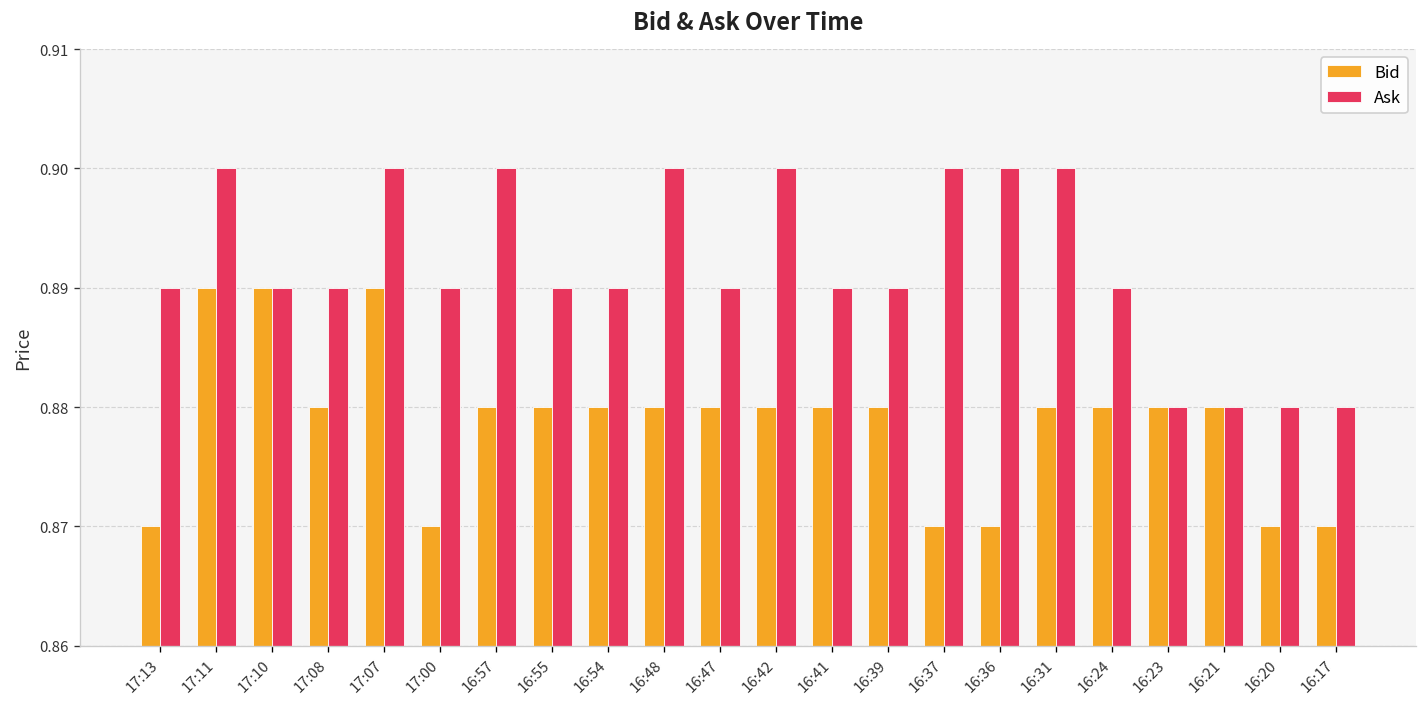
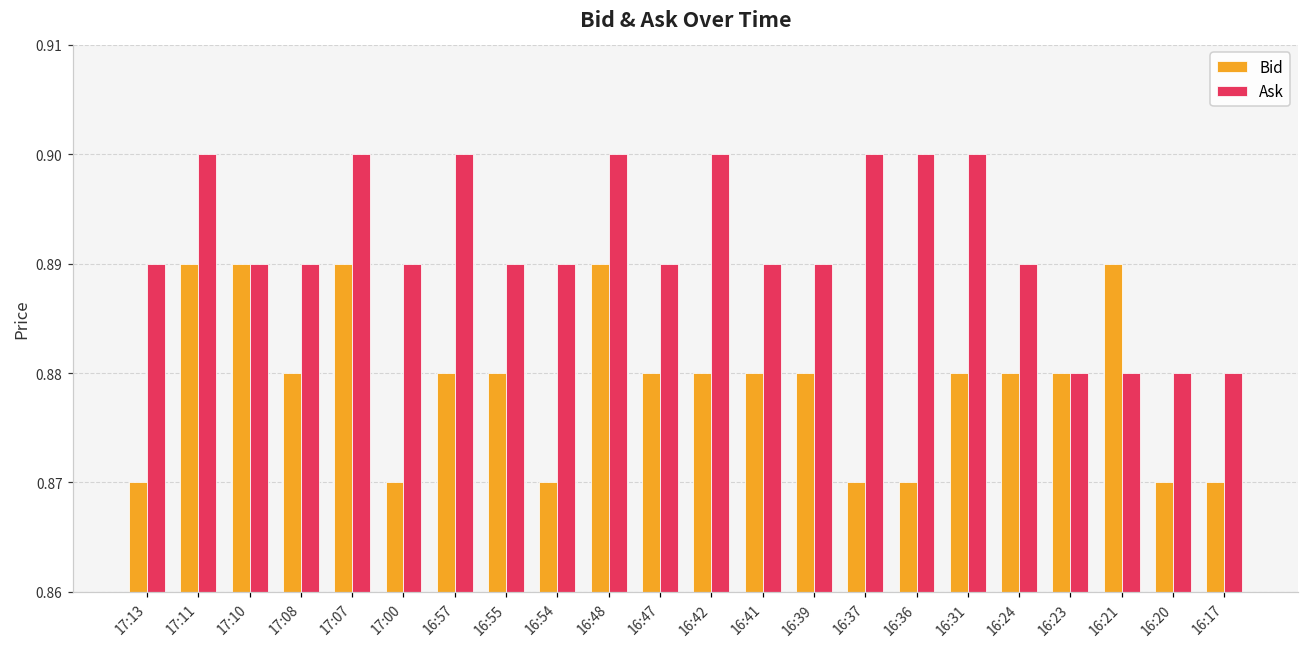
  {
    "Bid": {
      "17:13": 0.87,
      "17:11": 0.89,
      "17:10": 0.89,
      "17:08": 0.88,
      "17:07": 0.89,
      "17:00": 0.87,
      "16:57": 0.88,
      "16:55": 0.88,
-     "16:54": 0.88,
-     "16:48": 0.88,
+     "16:54": 0.87,
+     "16:48": 0.89,
      "16:47": 0.88,
      "16:42": 0.88,
      "16:41": 0.88,
      "16:39": 0.88,
      "16:37": 0.87,
      "16:36": 0.87,
      "16:31": 0.88,
      "16:24": 0.88,
      "16:23": 0.88,
-     "16:21": 0.88,
+     "16:21": 0.89,
      "16:20": 0.87,
      "16:17": 0.87
    },
    "Ask": {
      "17:13": 0.89,
      "17:11": 0.90,
      "17:10": 0.89,
      "17:08": 0.89,
      "17:07": 0.90,
      "17:00": 0.89,
      "16:57": 0.90,
      "16:55": 0.89,
      "16:54": 0.89,
      "16:48": 0.90,
      "16:47": 0.89,
      "16:42": 0.90,
      "16:41": 0.89,
      "16:39": 0.89,
      "16:37": 0.90,
      "16:36": 0.90,
      "16:31": 0.90,
      "16:24": 0.89,
      "16:23": 0.88,
      "16:21": 0.88,
      "16:20": 0.88,
      "16:17": 0.88
    }
  }
